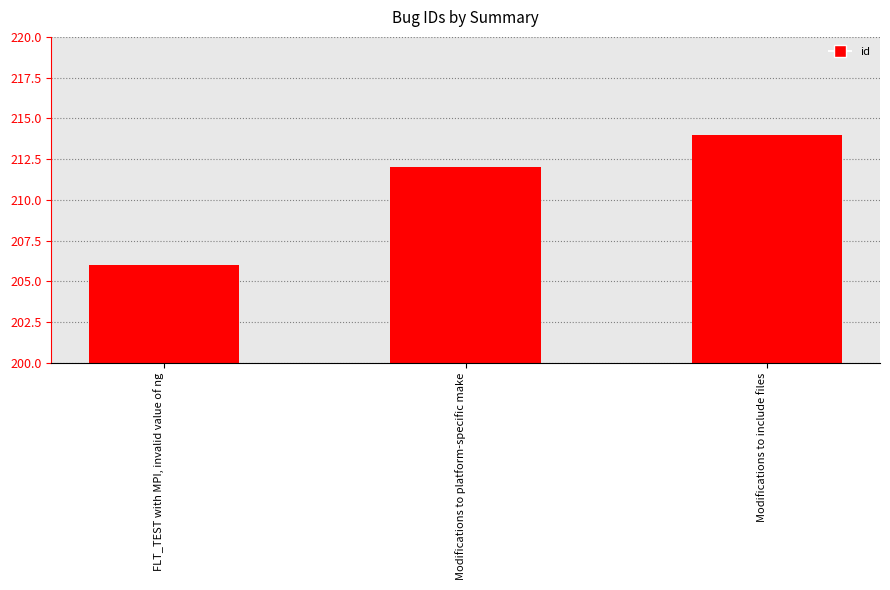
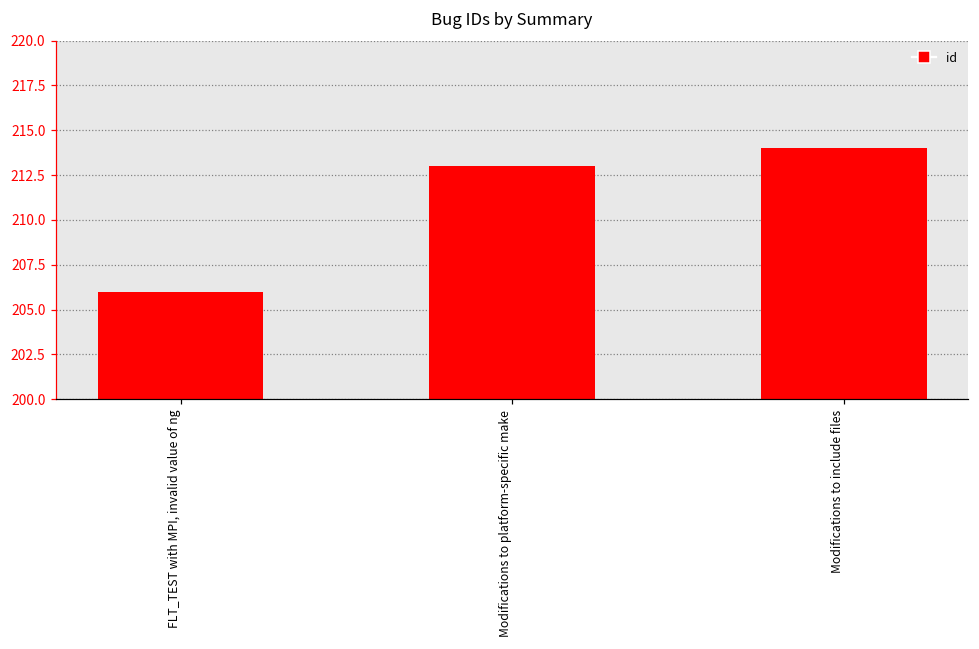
  {
    "FLT_TEST with MPI, invalid value of ng": 206,
-   "Modifications to platform-specific make": 212,
+   "Modifications to platform-specific make": 213,
    "Modifications to include files": 214
  }
